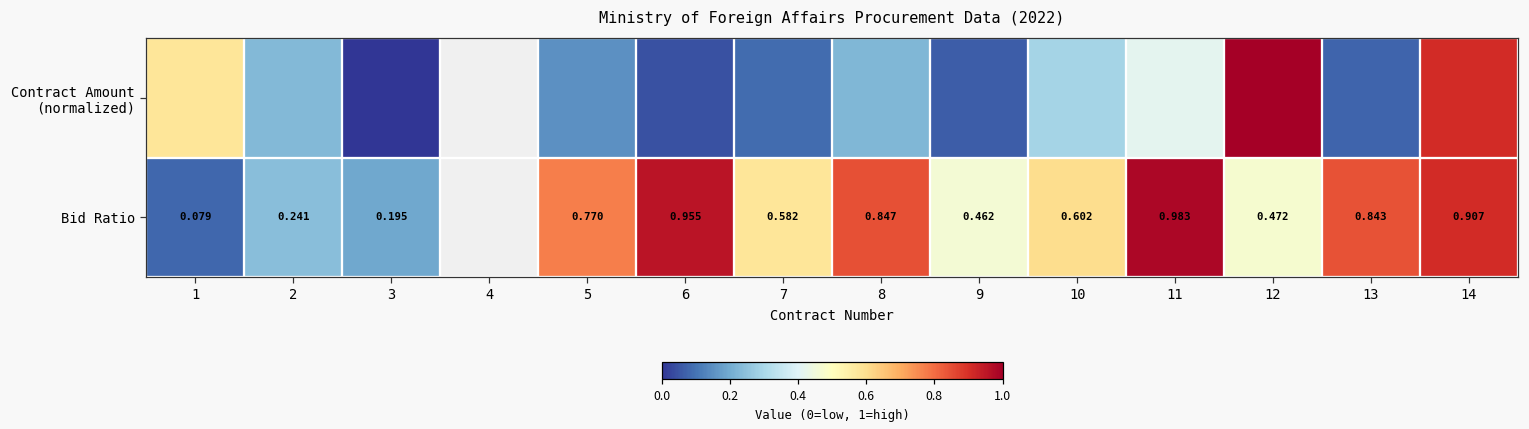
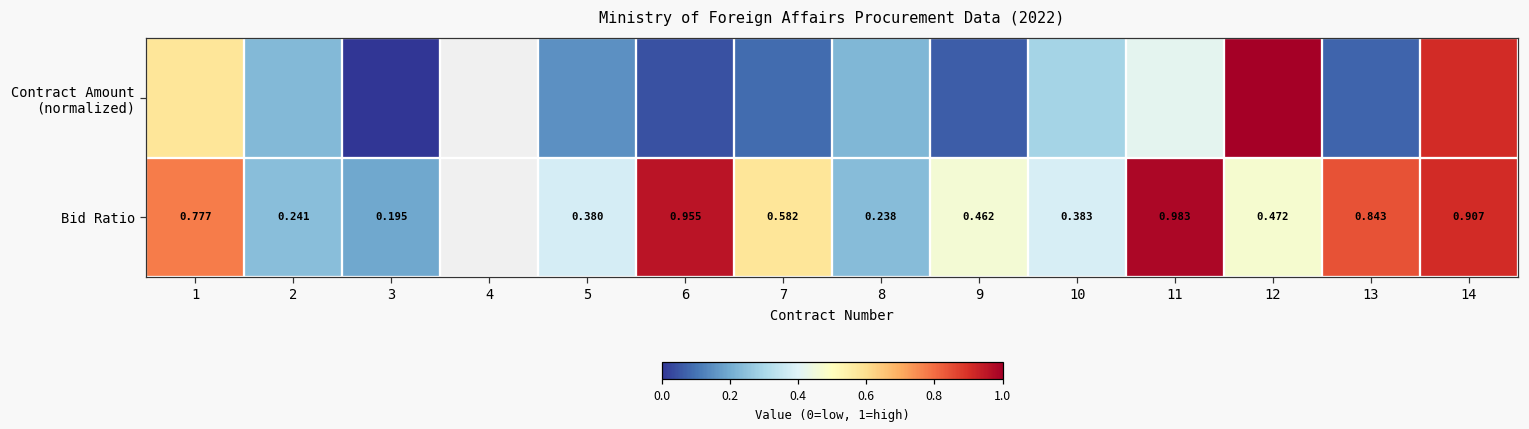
  {
    "Bid Ratio": {
-     "1": 0.079,
+     "1": 0.777,
      "2": 0.241,
      "3": 0.195,
-     "5": 0.770,
+     "5": 0.380,
      "6": 0.955,
      "7": 0.582,
-     "8": 0.847,
+     "8": 0.238,
      "9": 0.462,
-     "10": 0.602,
+     "10": 0.383,
      "11": 0.983,
      "12": 0.472,
      "13": 0.843,
      "14": 0.907
    }
  }
